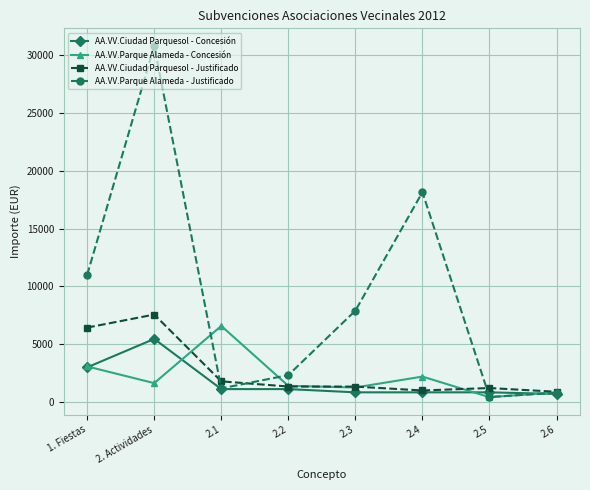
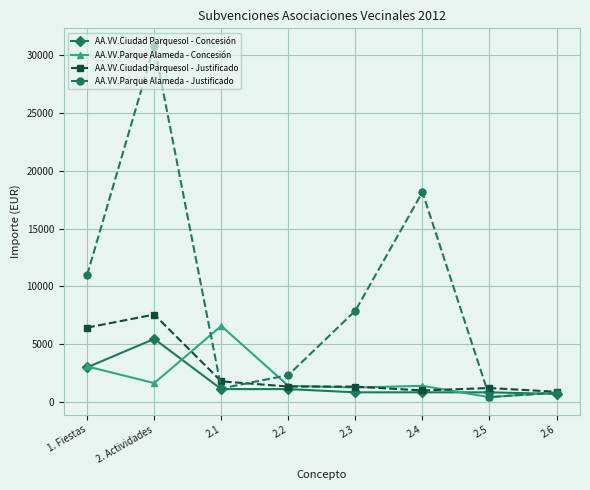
  {
    "AA.VV.Parque Alameda - Concesión": {
      "2. Actividades": 1600,
      "2.1": 6600,
-     "2.4": 2200
+     "2.4": 1400
    }
  }
